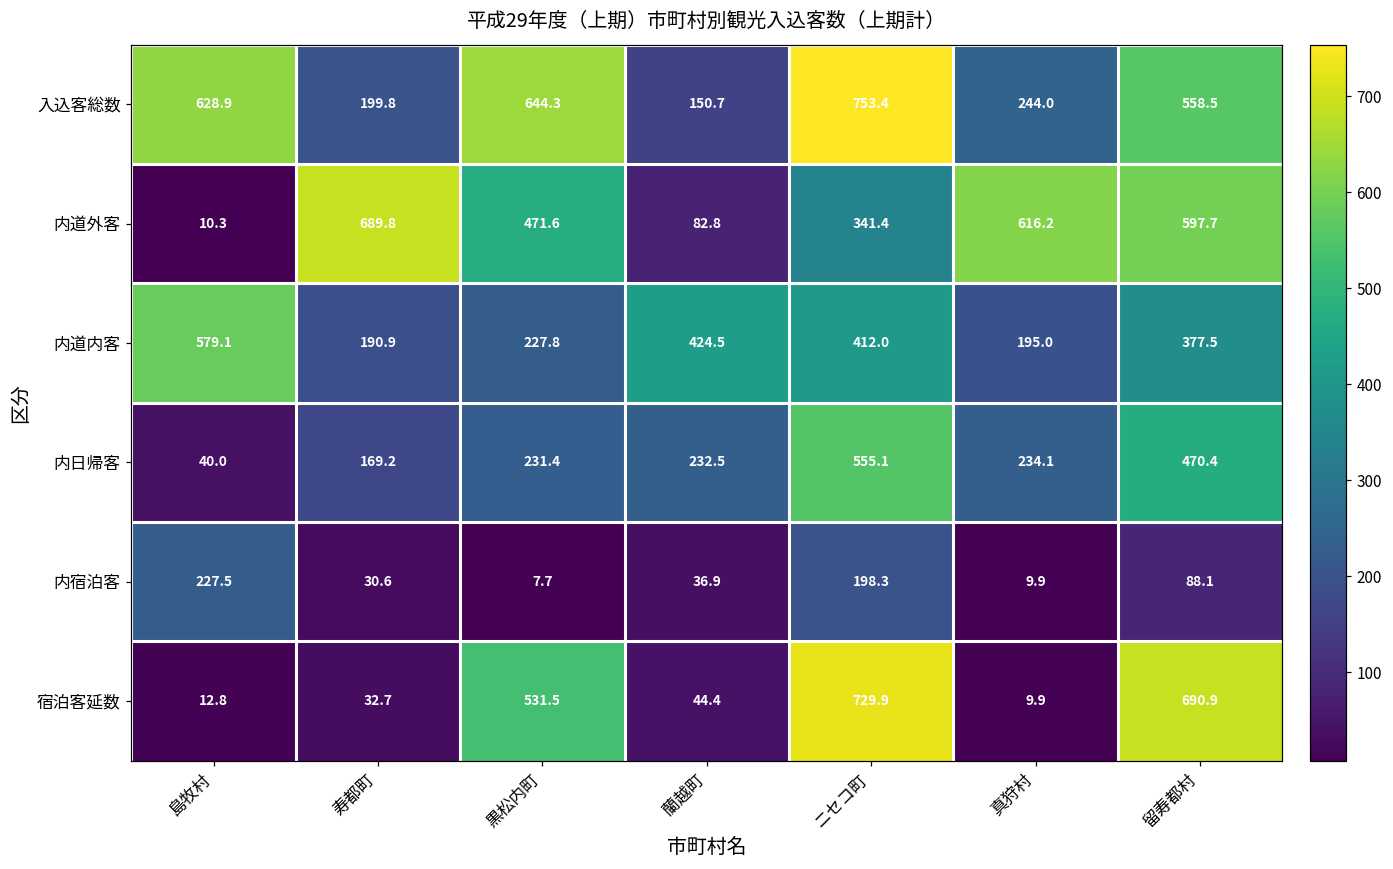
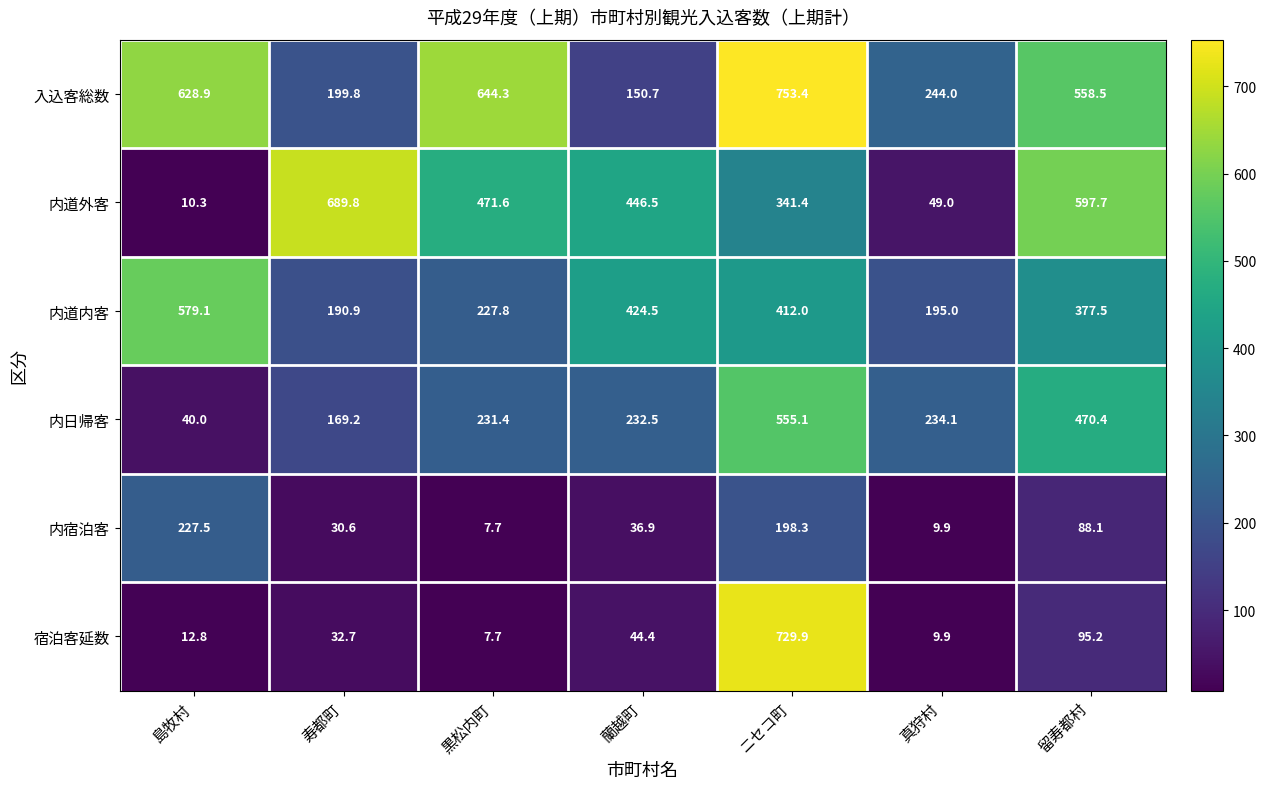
  {
    "入込客総数": {
      "島牧村": 628.9,
      "寿都町": 199.8,
      "黒松内町": 644.3,
      "蘭越町": 150.7,
      "ニセコ町": 753.4,
      "真狩村": 244.0,
      "留寿都村": 558.5
    },
    "内道外客": {
      "島牧村": 10.3,
      "寿都町": 689.8,
      "黒松内町": 471.6,
-     "蘭越町": 82.8,
+     "蘭越町": 446.5,
      "ニセコ町": 341.4,
-     "真狩村": 616.2,
+     "真狩村": 49.0,
      "留寿都村": 597.7
    },
    "内道内客": {
      "島牧村": 579.1,
      "寿都町": 190.9,
      "黒松内町": 227.8,
      "蘭越町": 424.5,
      "ニセコ町": 412.0,
      "真狩村": 195.0,
      "留寿都村": 377.5
    },
    "内日帰客": {
      "島牧村": 40.0,
      "寿都町": 169.2,
      "黒松内町": 231.4,
      "蘭越町": 232.5,
      "ニセコ町": 555.1,
      "真狩村": 234.1,
      "留寿都村": 470.4
    },
    "内宿泊客": {
      "島牧村": 227.5,
      "寿都町": 30.6,
      "黒松内町": 7.7,
      "蘭越町": 36.9,
      "ニセコ町": 198.3,
      "真狩村": 9.9,
      "留寿都村": 88.1
    },
    "宿泊客延数": {
      "島牧村": 12.8,
      "寿都町": 32.7,
-     "黒松内町": 531.5,
+     "黒松内町": 7.7,
      "蘭越町": 44.4,
      "ニセコ町": 729.9,
      "真狩村": 9.9,
-     "留寿都村": 690.9
+     "留寿都村": 95.2
    }
  }
